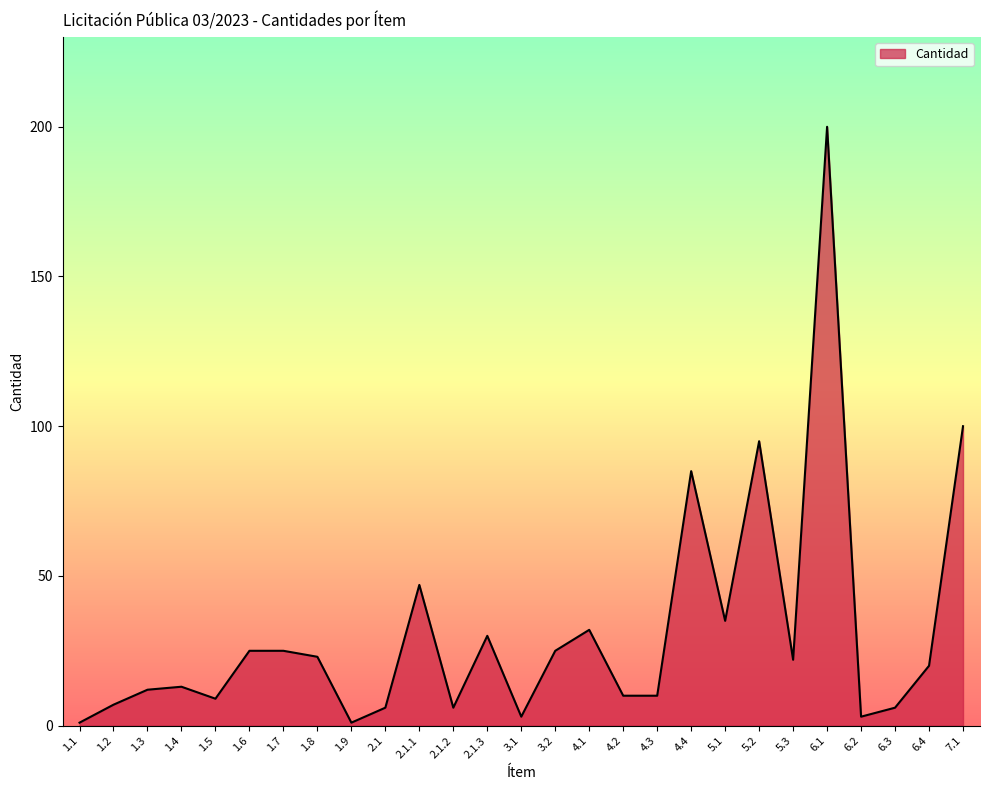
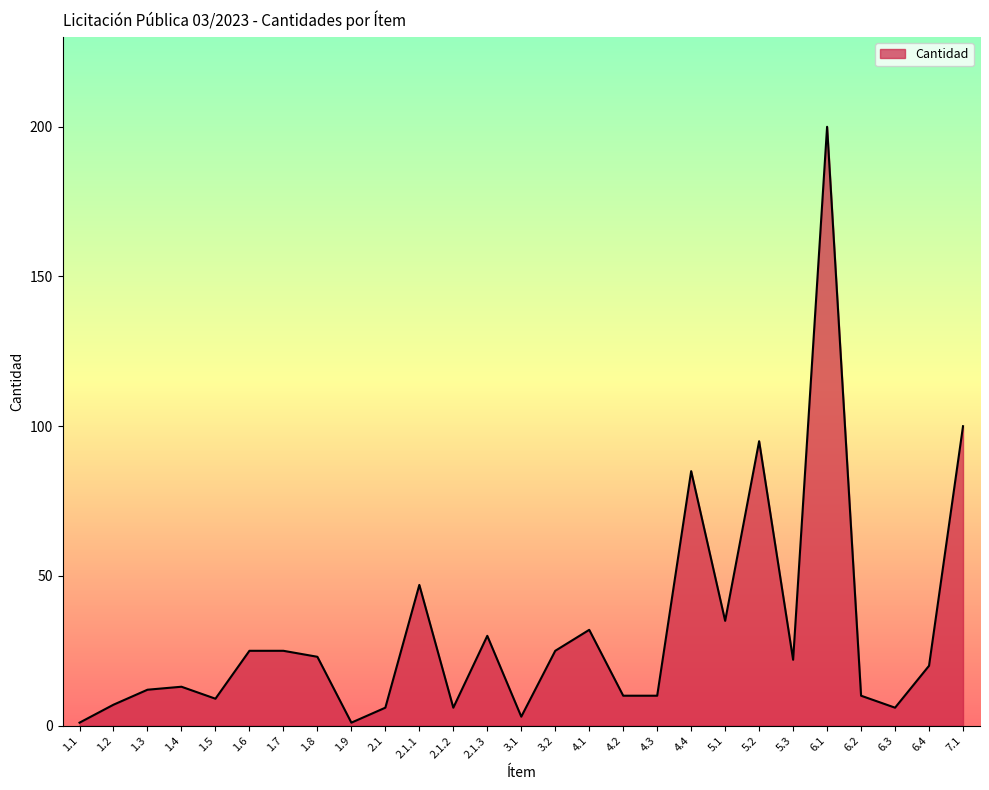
  {
    "1.1": 1,
    "1.2": 7,
    "1.3": 12,
    "1.4": 13,
    "1.5": 9,
    "1.6": 25,
    "1.7": 25,
    "1.8": 23,
    "1.9": 1,
    "2.1": 6,
    "2.1.1": 47,
    "2.1.2": 6,
    "2.1.3": 30,
    "3.1": 3,
    "3.2": 25,
    "4.1": 32,
    "4.2": 10,
    "4.3": 10,
    "4.4": 85,
    "5.1": 35,
    "5.2": 95,
    "5.3": 22,
    "6.1": 200,
-   "6.2": 3,
+   "6.2": 10,
    "6.3": 6,
    "6.4": 20,
    "7.1": 100
  }
